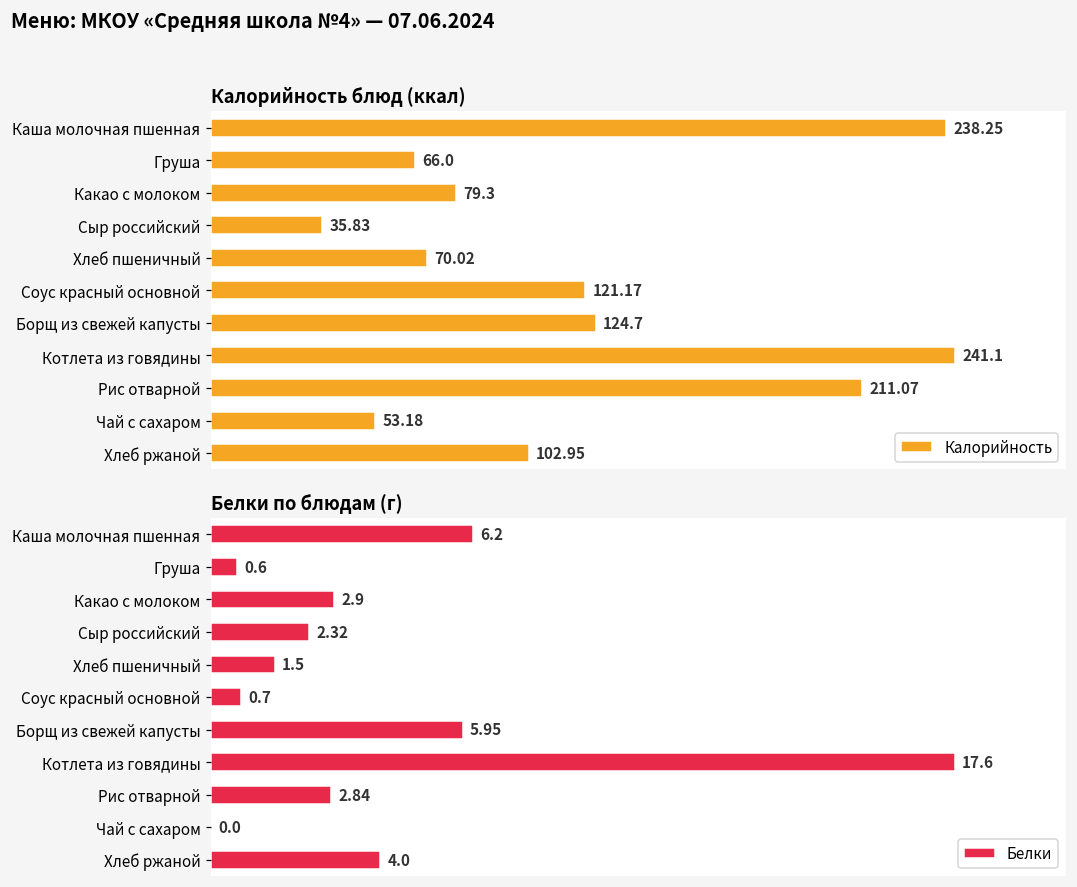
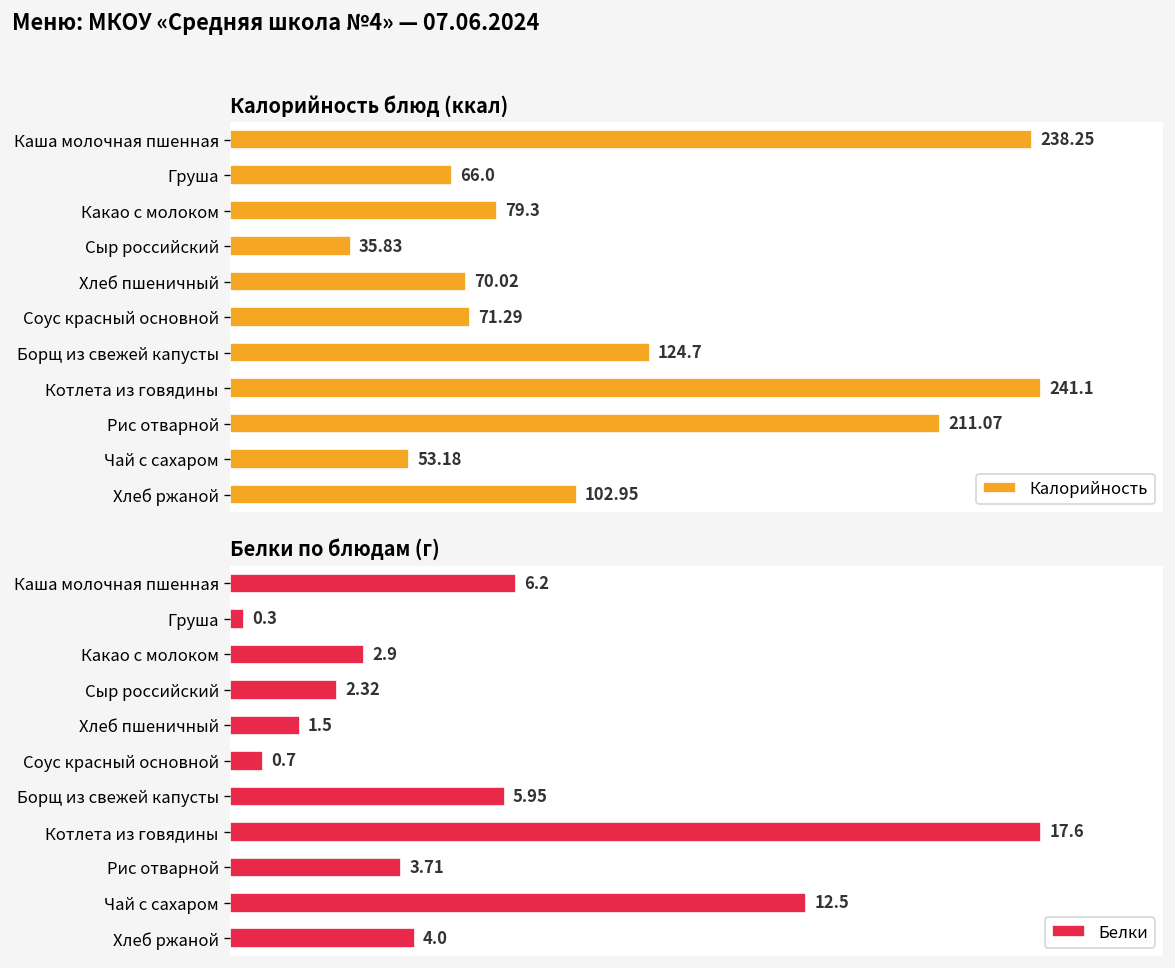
  {
    "Калорийность блюд (ккал)": {
      "Каша молочная пшенная": 238.25,
      "Груша": 66.0,
      "Какао с молоком": 79.3,
      "Сыр российский": 35.83,
      "Хлеб пшеничный": 70.02,
-     "Соус красный основной": 121.17,
+     "Соус красный основной": 71.29,
      "Борщ из свежей капусты": 124.7,
      "Котлета из говядины": 241.1,
      "Рис отварной": 211.07,
      "Чай с сахаром": 53.18,
      "Хлеб ржаной": 102.95
    },
    "Белки по блюдам (г)": {
      "Каша молочная пшенная": 6.2,
-     "Груша": 0.6,
+     "Груша": 0.3,
      "Какао с молоком": 2.9,
      "Сыр российский": 2.32,
      "Хлеб пшеничный": 1.5,
      "Соус красный основной": 0.7,
      "Борщ из свежей капусты": 5.95,
      "Котлета из говядины": 17.6,
-     "Рис отварной": 2.84,
-     "Чай с сахаром": 0.0,
+     "Рис отварной": 3.71,
+     "Чай с сахаром": 12.5,
      "Хлеб ржаной": 4.0
    }
  }
